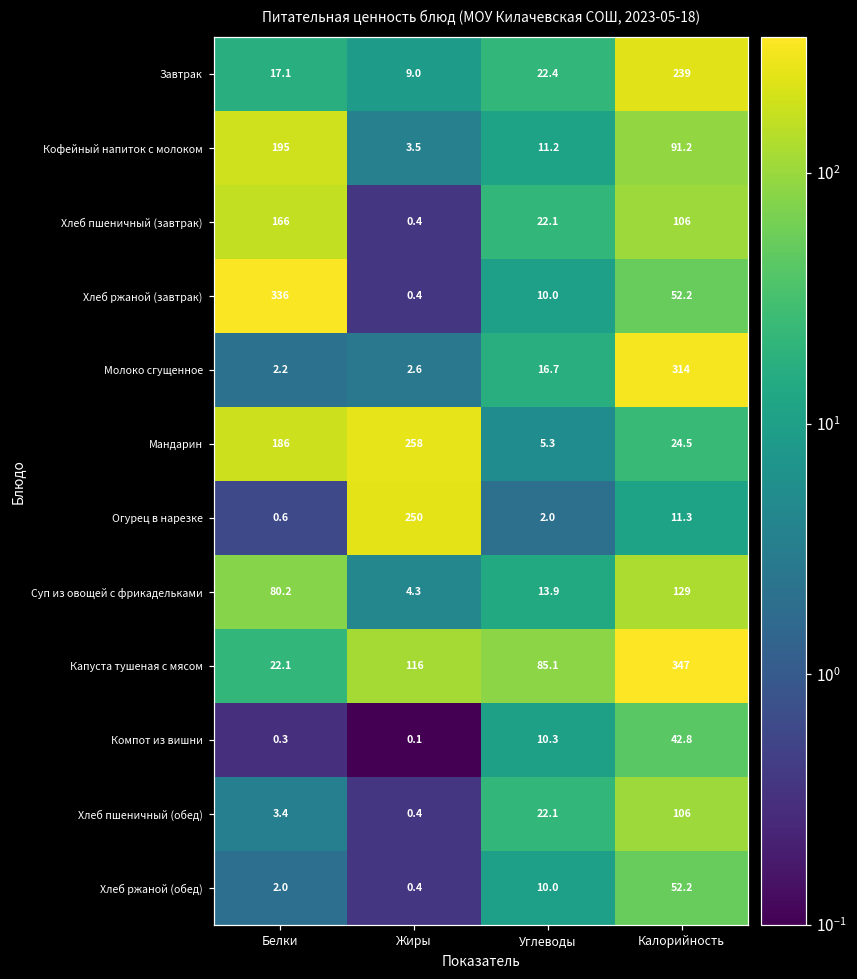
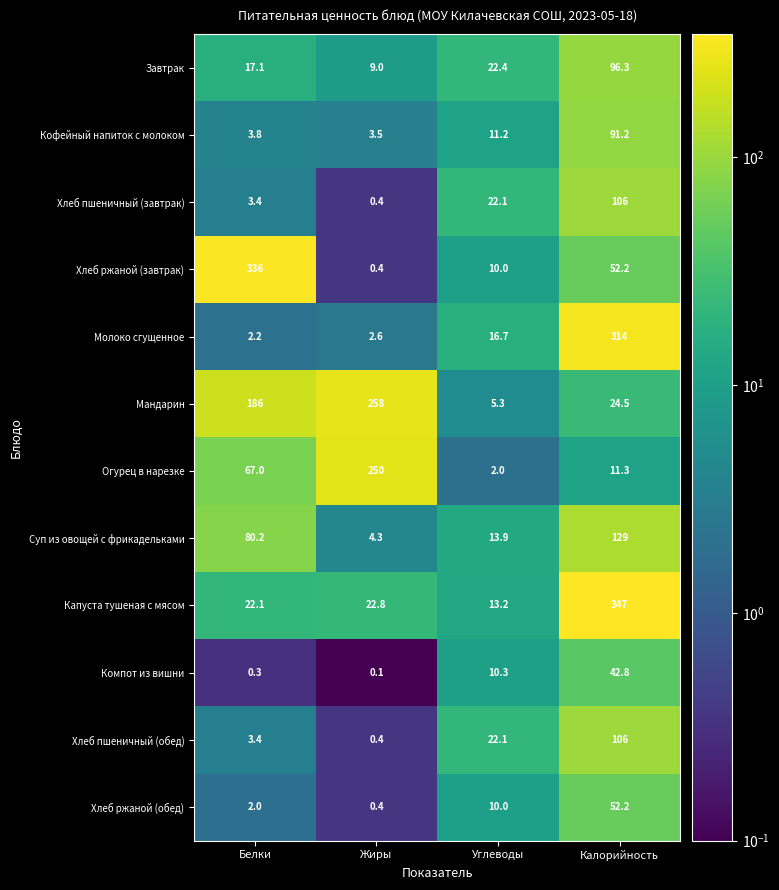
  {
    "Завтрак": {
      "Белки": 17.1,
      "Жиры": 9.0,
      "Углеводы": 22.4,
-     "Калорийность": 239
+     "Калорийность": 96.3
    },
    "Кофейный напиток с молоком": {
-     "Белки": 195,
+     "Белки": 3.8,
      "Жиры": 3.5,
      "Углеводы": 11.2,
      "Калорийность": 91.2
    },
    "Хлеб пшеничный (завтрак)": {
-     "Белки": 166,
+     "Белки": 3.4,
      "Жиры": 0.4,
      "Углеводы": 22.1,
      "Калорийность": 106
    },
    "Хлеб ржаной (завтрак)": {
      "Белки": 336,
      "Жиры": 0.4,
      "Углеводы": 10.0,
      "Калорийность": 52.2
    },
    "Молоко сгущенное": {
      "Белки": 2.2,
      "Жиры": 2.6,
      "Углеводы": 16.7,
      "Калорийность": 314
    },
    "Мандарин": {
      "Белки": 186,
      "Жиры": 258,
      "Углеводы": 5.3,
      "Калорийность": 24.5
    },
    "Огурец в нарезке": {
-     "Белки": 0.6,
+     "Белки": 67.0,
      "Жиры": 250,
      "Углеводы": 2.0,
      "Калорийность": 11.3
    },
    "Суп из овощей с фрикадельками": {
      "Белки": 80.2,
      "Жиры": 4.3,
      "Углеводы": 13.9,
      "Калорийность": 129
    },
    "Капуста тушеная с мясом": {
      "Белки": 22.1,
-     "Жиры": 116,
-     "Углеводы": 85.1,
+     "Жиры": 22.8,
+     "Углеводы": 13.2,
      "Калорийность": 347
    },
    "Компот из вишни": {
      "Белки": 0.3,
      "Жиры": 0.1,
      "Углеводы": 10.3,
      "Калорийность": 42.8
    },
    "Хлеб пшеничный (обед)": {
      "Белки": 3.4,
      "Жиры": 0.4,
      "Углеводы": 22.1,
      "Калорийность": 106
    },
    "Хлеб ржаной (обед)": {
      "Белки": 2.0,
      "Жиры": 0.4,
      "Углеводы": 10.0,
      "Калорийность": 52.2
    }
  }
